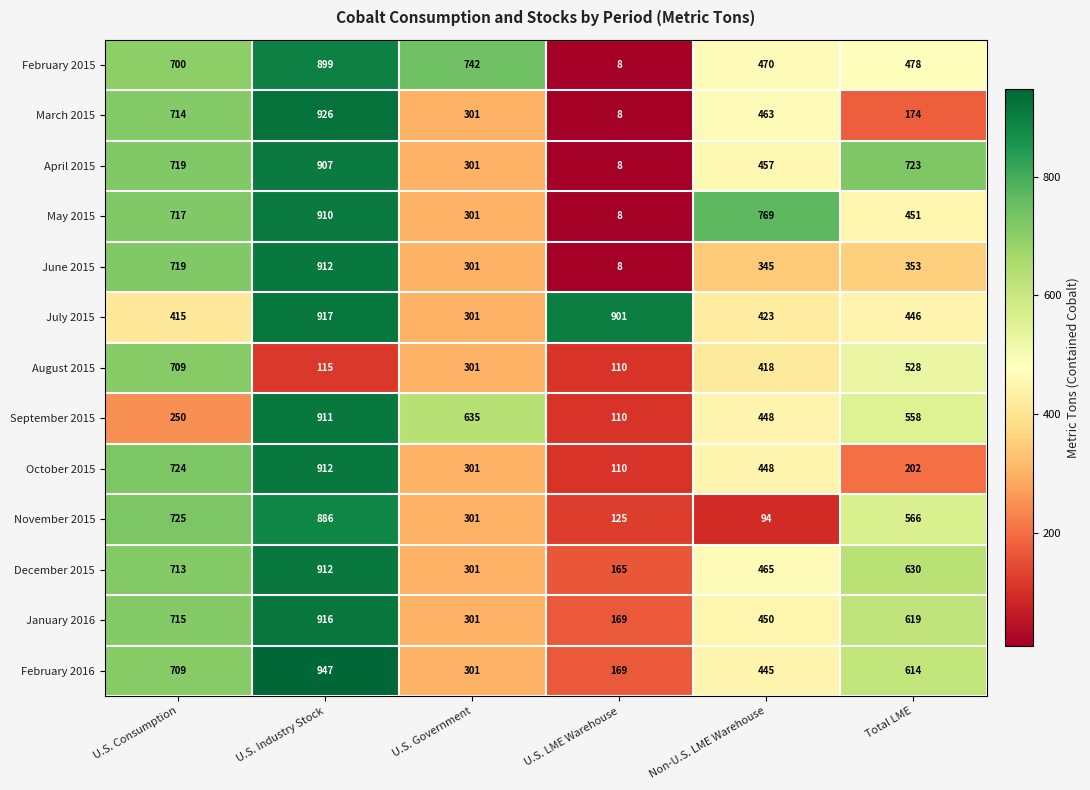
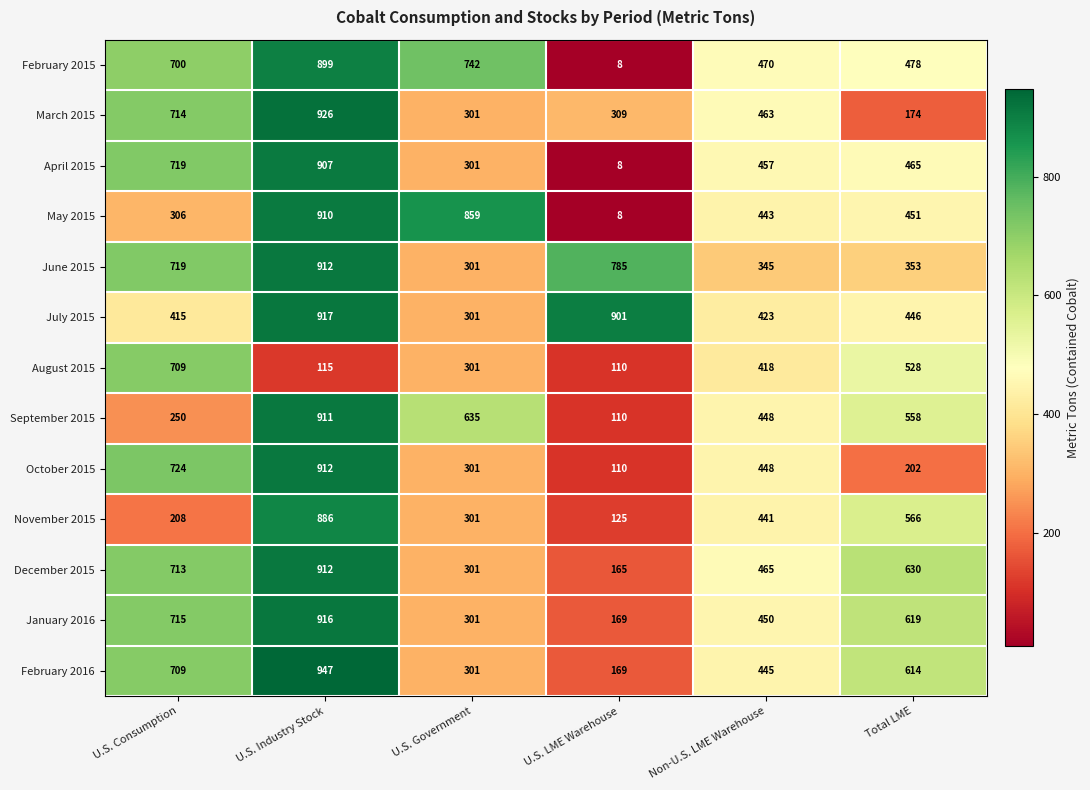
  {
    "February 2015": {
      "U.S. Consumption": 700,
      "U.S. Industry Stock": 899,
      "U.S. Government": 742,
      "U.S. LME Warehouse": 8,
      "Non-U.S. LME Warehouse": 470,
      "Total LME": 478
    },
    "March 2015": {
      "U.S. Consumption": 714,
      "U.S. Industry Stock": 926,
      "U.S. Government": 301,
-     "U.S. LME Warehouse": 8,
+     "U.S. LME Warehouse": 309,
      "Non-U.S. LME Warehouse": 463,
      "Total LME": 174
    },
    "April 2015": {
      "U.S. Consumption": 719,
      "U.S. Industry Stock": 907,
      "U.S. Government": 301,
      "U.S. LME Warehouse": 8,
      "Non-U.S. LME Warehouse": 457,
-     "Total LME": 723
+     "Total LME": 465
    },
    "May 2015": {
-     "U.S. Consumption": 717,
+     "U.S. Consumption": 306,
      "U.S. Industry Stock": 910,
-     "U.S. Government": 301,
+     "U.S. Government": 859,
      "U.S. LME Warehouse": 8,
-     "Non-U.S. LME Warehouse": 769,
+     "Non-U.S. LME Warehouse": 443,
      "Total LME": 451
    },
    "June 2015": {
      "U.S. Consumption": 719,
      "U.S. Industry Stock": 912,
      "U.S. Government": 301,
-     "U.S. LME Warehouse": 8,
+     "U.S. LME Warehouse": 785,
      "Non-U.S. LME Warehouse": 345,
      "Total LME": 353
    },
    "July 2015": {
      "U.S. Consumption": 415,
      "U.S. Industry Stock": 917,
      "U.S. Government": 301,
      "U.S. LME Warehouse": 901,
      "Non-U.S. LME Warehouse": 423,
      "Total LME": 446
    },
    "August 2015": {
      "U.S. Consumption": 709,
      "U.S. Industry Stock": 115,
      "U.S. Government": 301,
      "U.S. LME Warehouse": 110,
      "Non-U.S. LME Warehouse": 418,
      "Total LME": 528
    },
    "September 2015": {
      "U.S. Consumption": 250,
      "U.S. Industry Stock": 911,
      "U.S. Government": 635,
      "U.S. LME Warehouse": 110,
      "Non-U.S. LME Warehouse": 448,
      "Total LME": 558
    },
    "October 2015": {
      "U.S. Consumption": 724,
      "U.S. Industry Stock": 912,
      "U.S. Government": 301,
      "U.S. LME Warehouse": 110,
      "Non-U.S. LME Warehouse": 448,
      "Total LME": 202
    },
    "November 2015": {
-     "U.S. Consumption": 725,
+     "U.S. Consumption": 208,
      "U.S. Industry Stock": 886,
      "U.S. Government": 301,
      "U.S. LME Warehouse": 125,
-     "Non-U.S. LME Warehouse": 94,
+     "Non-U.S. LME Warehouse": 441,
      "Total LME": 566
    },
    "December 2015": {
      "U.S. Consumption": 713,
      "U.S. Industry Stock": 912,
      "U.S. Government": 301,
      "U.S. LME Warehouse": 165,
      "Non-U.S. LME Warehouse": 465,
      "Total LME": 630
    },
    "January 2016": {
      "U.S. Consumption": 715,
      "U.S. Industry Stock": 916,
      "U.S. Government": 301,
      "U.S. LME Warehouse": 169,
      "Non-U.S. LME Warehouse": 450,
      "Total LME": 619
    },
    "February 2016": {
      "U.S. Consumption": 709,
      "U.S. Industry Stock": 947,
      "U.S. Government": 301,
      "U.S. LME Warehouse": 169,
      "Non-U.S. LME Warehouse": 445,
      "Total LME": 614
    }
  }
